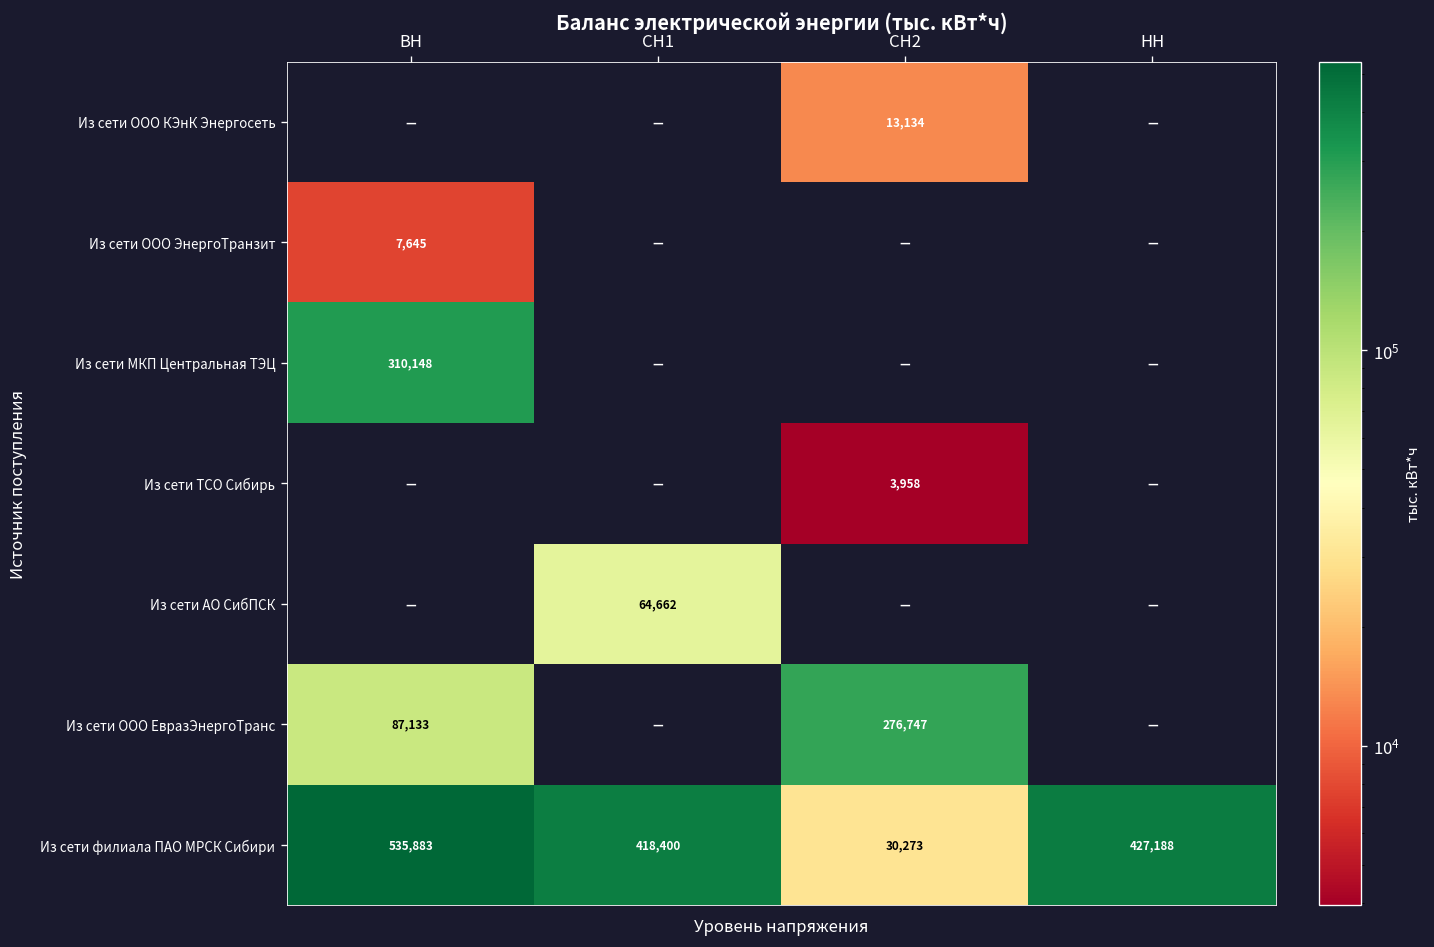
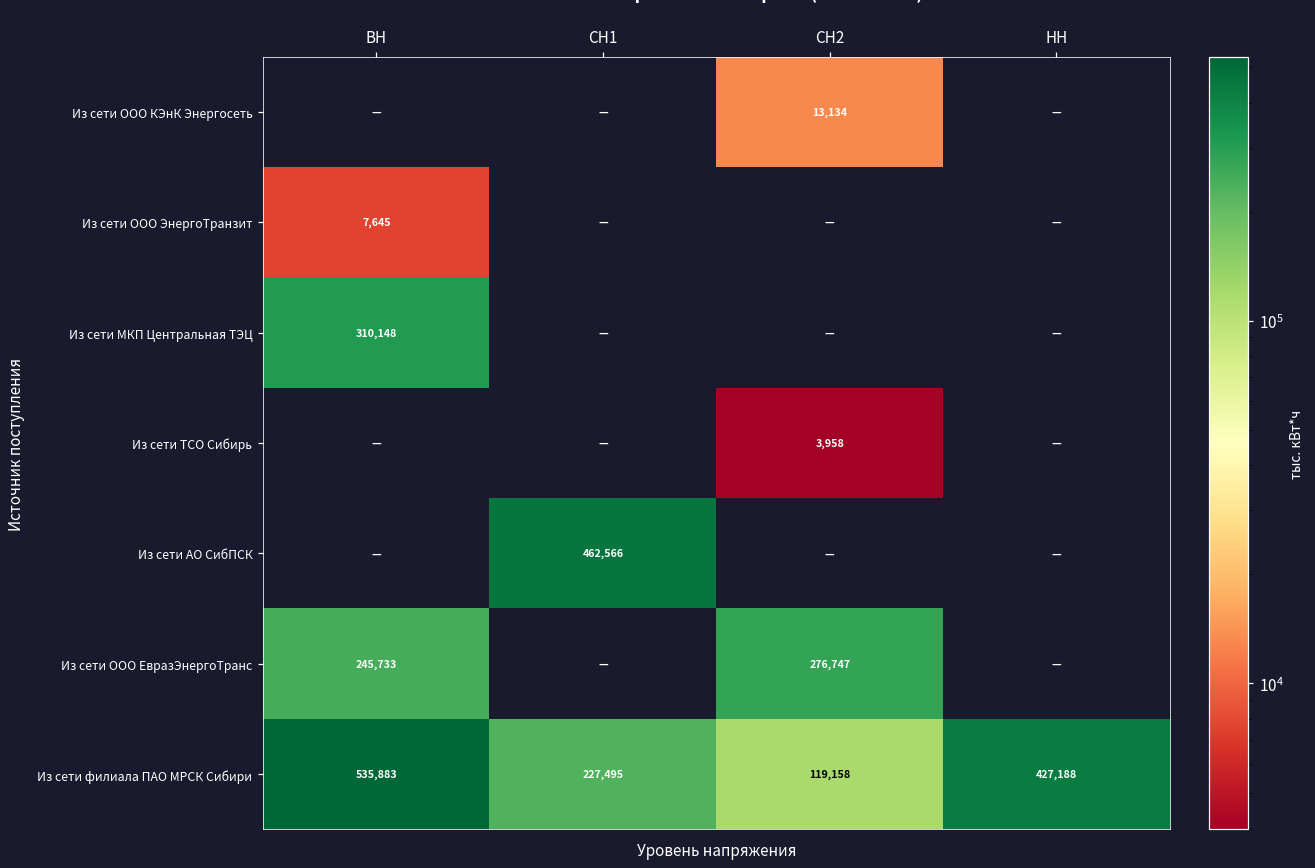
  {
    "Из сети ООО КЭнК Энергосеть": {
      "СН2": "13,134"
    },
    "Из сети ООО ЭнергоТранзит": {
      "ВН": "7,645"
    },
    "Из сети МКП Центральная ТЭЦ": {
      "ВН": "310,148"
    },
    "Из сети ТСО Сибирь": {
      "СН2": "3,958"
    },
    "Из сети АО СибПСК": {
-     "СН1": "64,662"
+     "СН1": "462,566"
    },
    "Из сети ООО ЕвразЭнергоТранс": {
-     "ВН": "87,133",
+     "ВН": "245,733",
      "СН2": "276,747"
    },
    "Из сети филиала ПАО МРСК Сибири": {
      "ВН": "535,883",
-     "СН1": "418,400",
-     "СН2": "30,273",
+     "СН1": "227,495",
+     "СН2": "119,158",
      "НН": "427,188"
    }
  }
